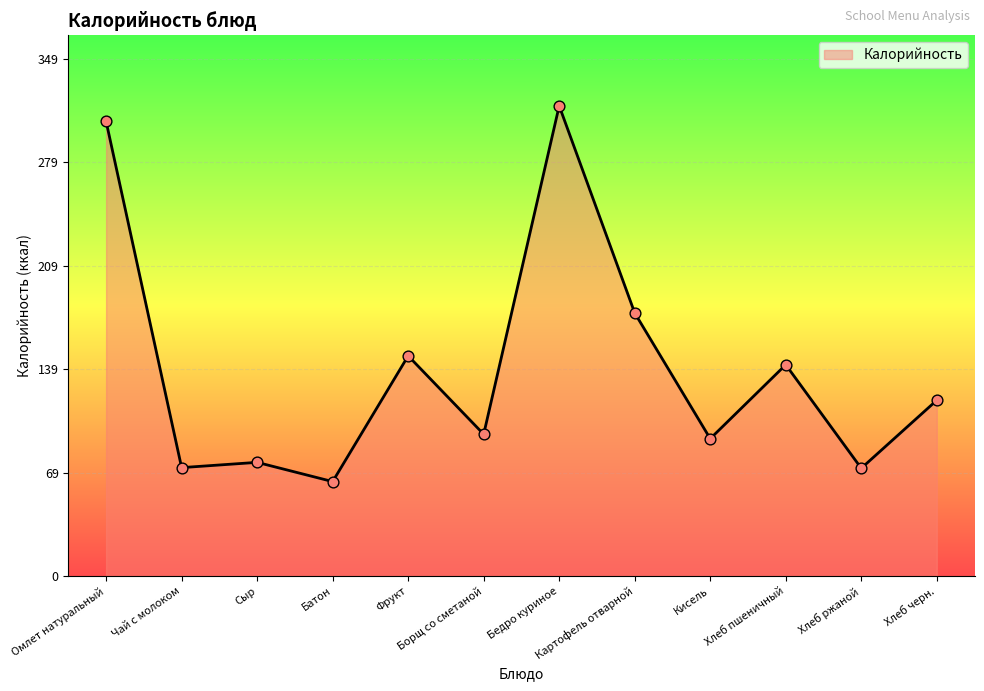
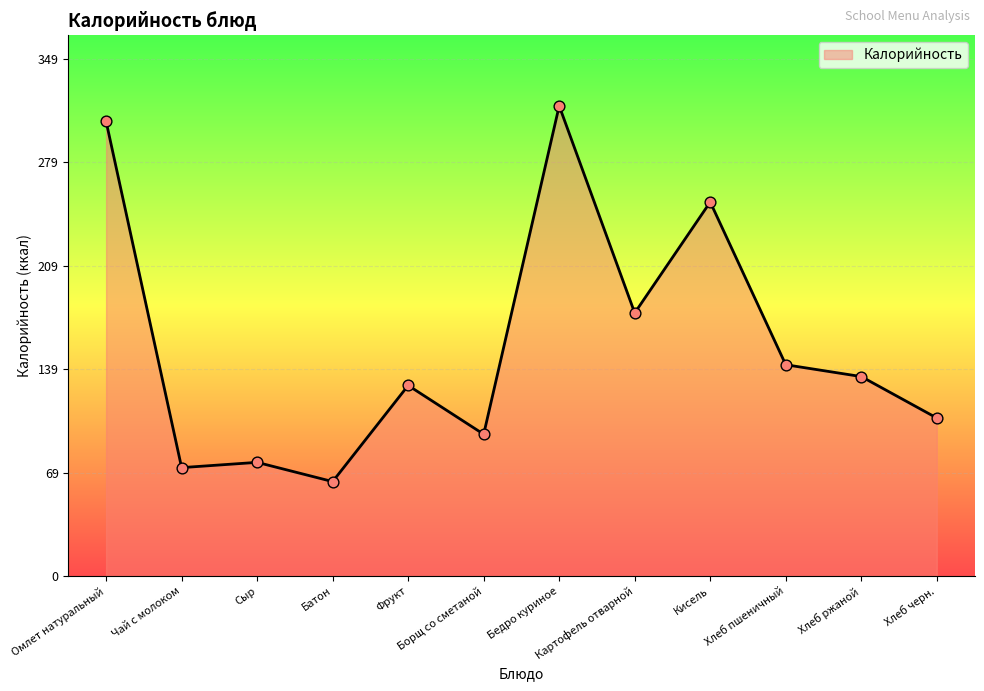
  {
    "Омлет натуральный": 308,
    "Чай с молоком": 73,
    "Сыр": 77,
    "Батон": 64,
-   "Фрукт": 149,
+   "Фрукт": 129,
    "Борщ со сметаной": 96,
    "Бедро куриное": 318,
    "Картофель отварной": 178,
-   "Кисель": 93,
+   "Кисель": 253,
    "Хлеб пшеничный": 143,
-   "Хлеб ржаной": 73,
-   "Хлеб черн.": 119
+   "Хлеб ржаной": 135,
+   "Хлеб черн.": 107
  }
